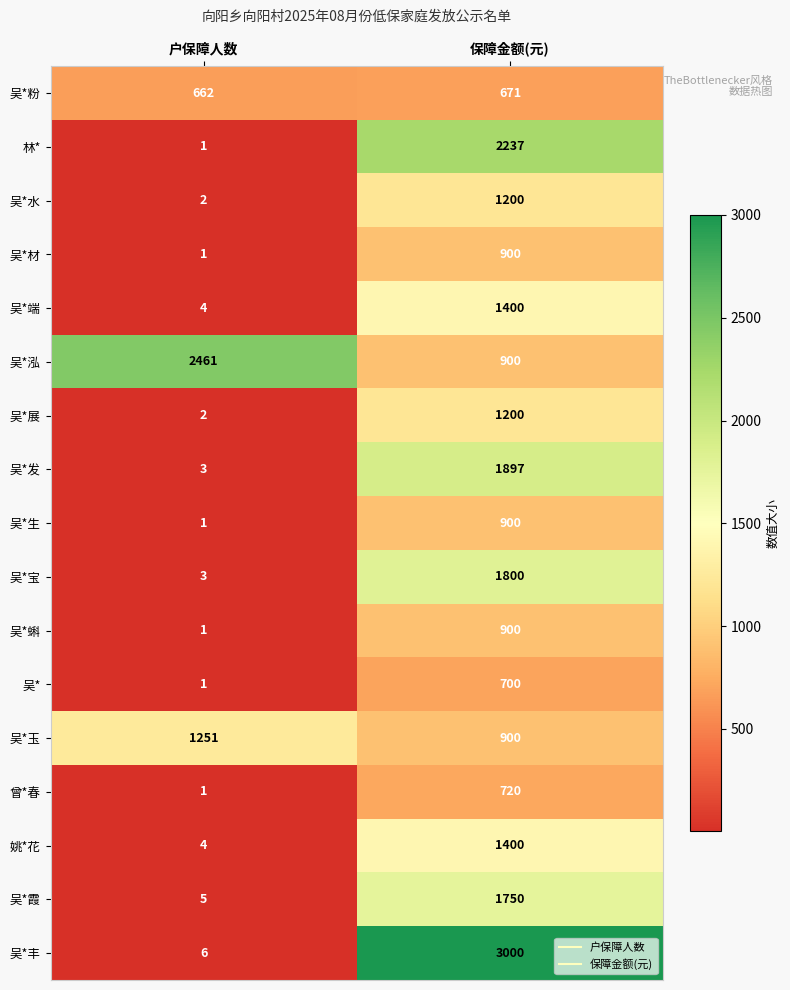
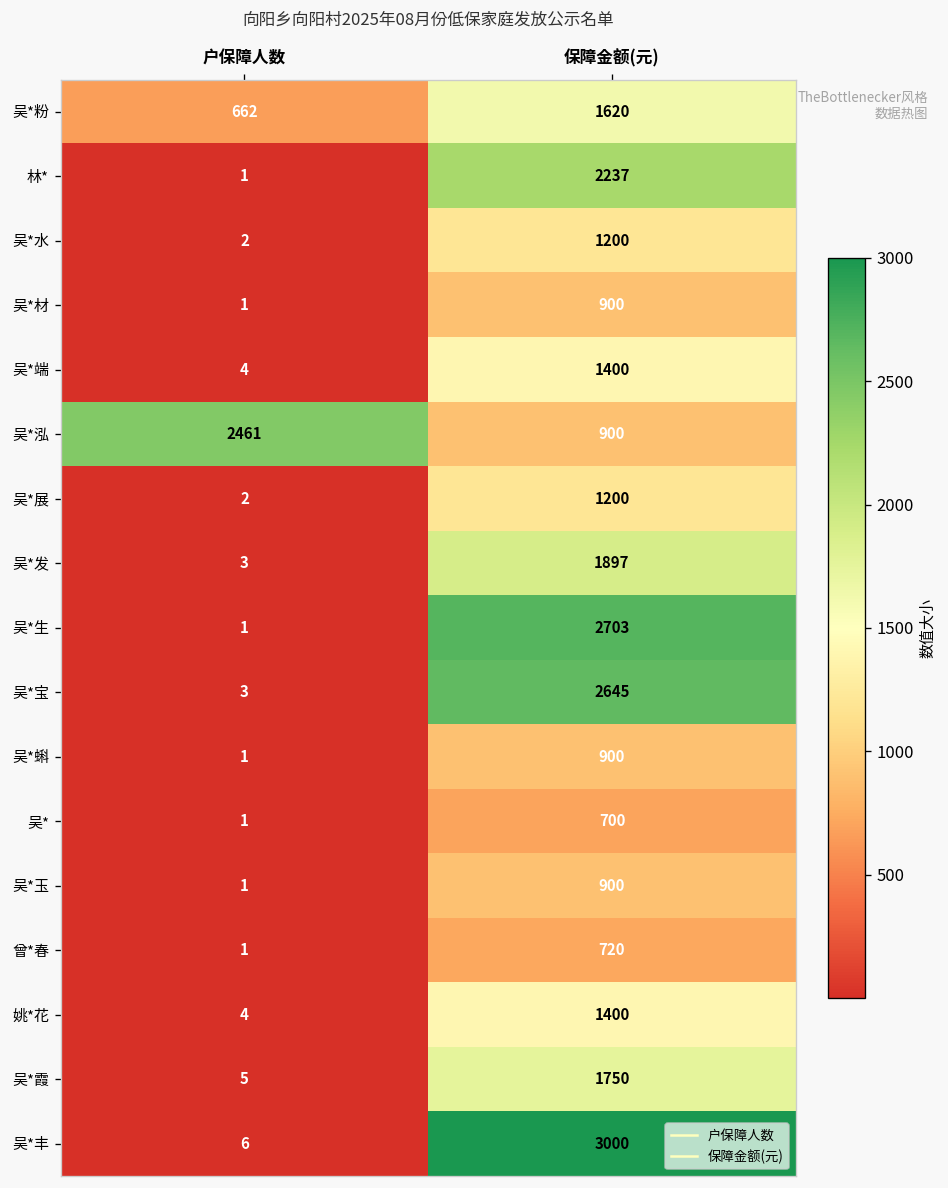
  {
    "吴*粉": {
      "户保障人数": 662,
-     "保障金额(元)": 671
+     "保障金额(元)": 1620
    },
    "林*": {
      "户保障人数": 1,
      "保障金额(元)": 2237
    },
    "吴*水": {
      "户保障人数": 2,
      "保障金额(元)": 1200
    },
    "吴*材": {
      "户保障人数": 1,
      "保障金额(元)": 900
    },
    "吴*端": {
      "户保障人数": 4,
      "保障金额(元)": 1400
    },
    "吴*泓": {
      "户保障人数": 2461,
      "保障金额(元)": 900
    },
    "吴*展": {
      "户保障人数": 2,
      "保障金额(元)": 1200
    },
    "吴*发": {
      "户保障人数": 3,
      "保障金额(元)": 1897
    },
    "吴*生": {
      "户保障人数": 1,
-     "保障金额(元)": 900
+     "保障金额(元)": 2703
    },
    "吴*宝": {
      "户保障人数": 3,
-     "保障金额(元)": 1800
+     "保障金额(元)": 2645
    },
    "吴*蝌": {
      "户保障人数": 1,
      "保障金额(元)": 900
    },
    "吴*": {
      "户保障人数": 1,
      "保障金额(元)": 700
    },
    "吴*玉": {
-     "户保障人数": 1251,
+     "户保障人数": 1,
      "保障金额(元)": 900
    },
    "曾*春": {
      "户保障人数": 1,
      "保障金额(元)": 720
    },
    "姚*花": {
      "户保障人数": 4,
      "保障金额(元)": 1400
    },
    "吴*霞": {
      "户保障人数": 5,
      "保障金额(元)": 1750
    },
    "吴*丰": {
      "户保障人数": 6,
      "保障金额(元)": 3000
    }
  }
